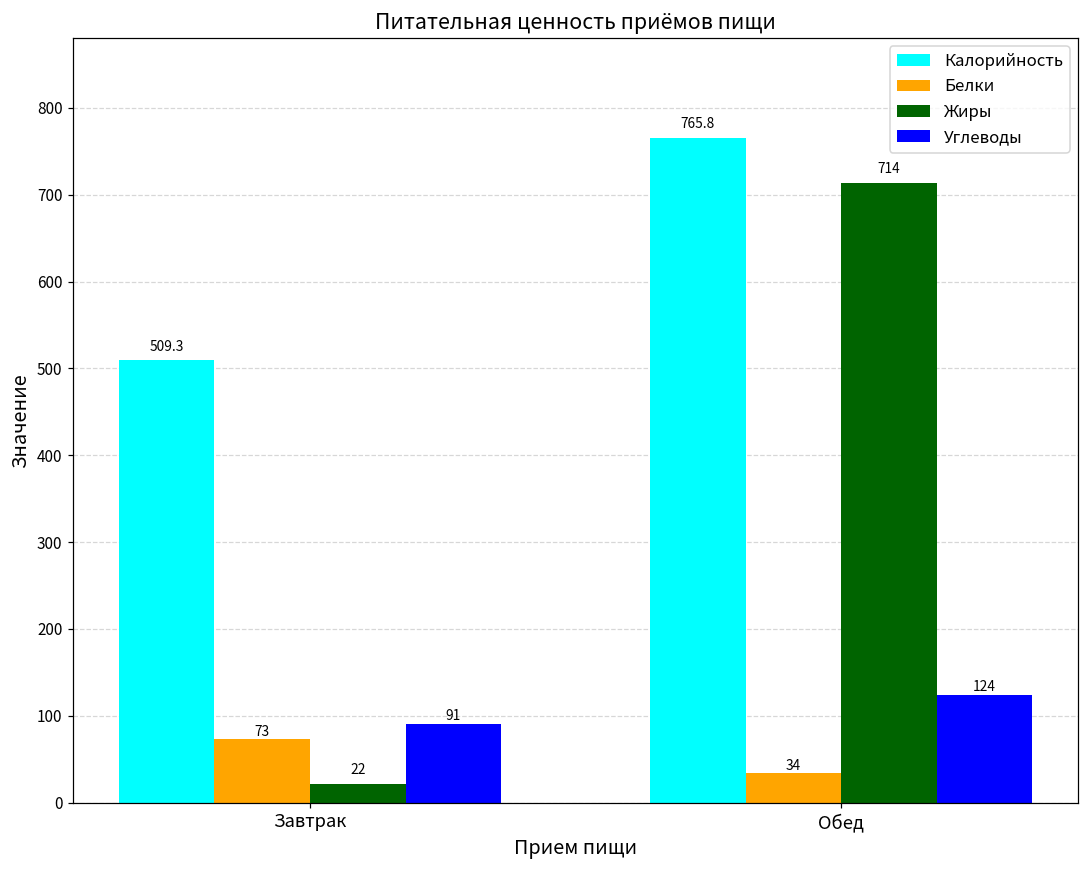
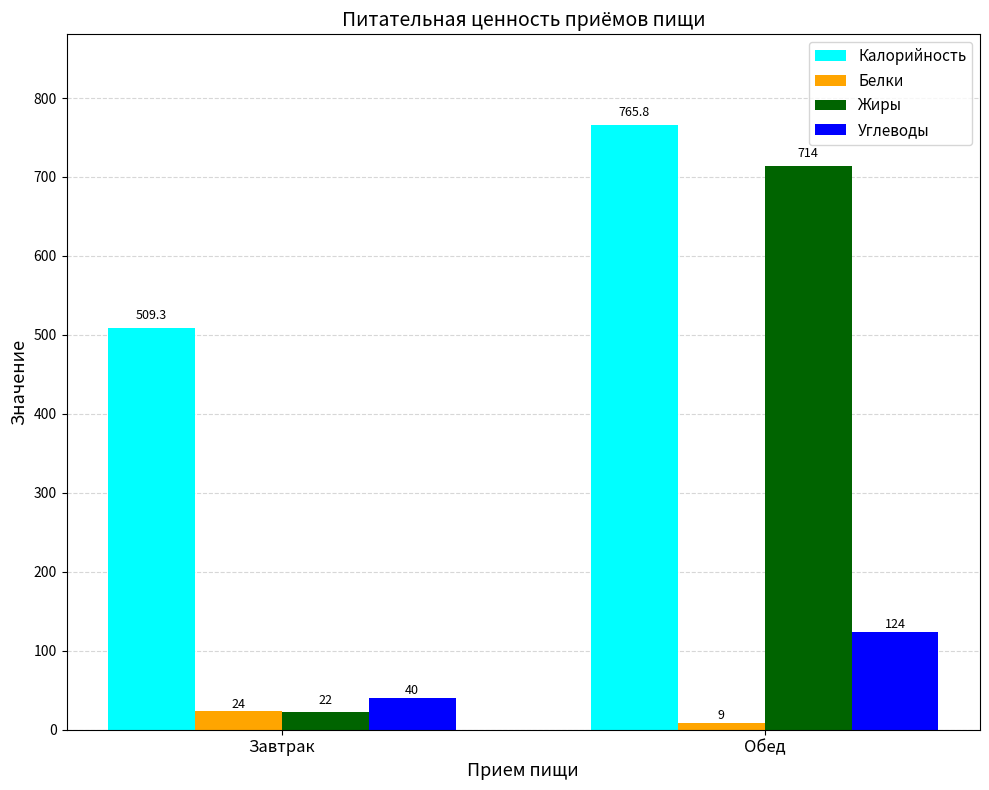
  {
    "Калорийность": {
      "Завтрак": 509.3,
      "Обед": 765.8
    },
    "Белки": {
-     "Завтрак": 73,
-     "Обед": 34
+     "Завтрак": 24,
+     "Обед": 9
    },
    "Жиры": {
      "Завтрак": 22,
      "Обед": 714
    },
    "Углеводы": {
-     "Завтрак": 91,
+     "Завтрак": 40,
      "Обед": 124
    }
  }
